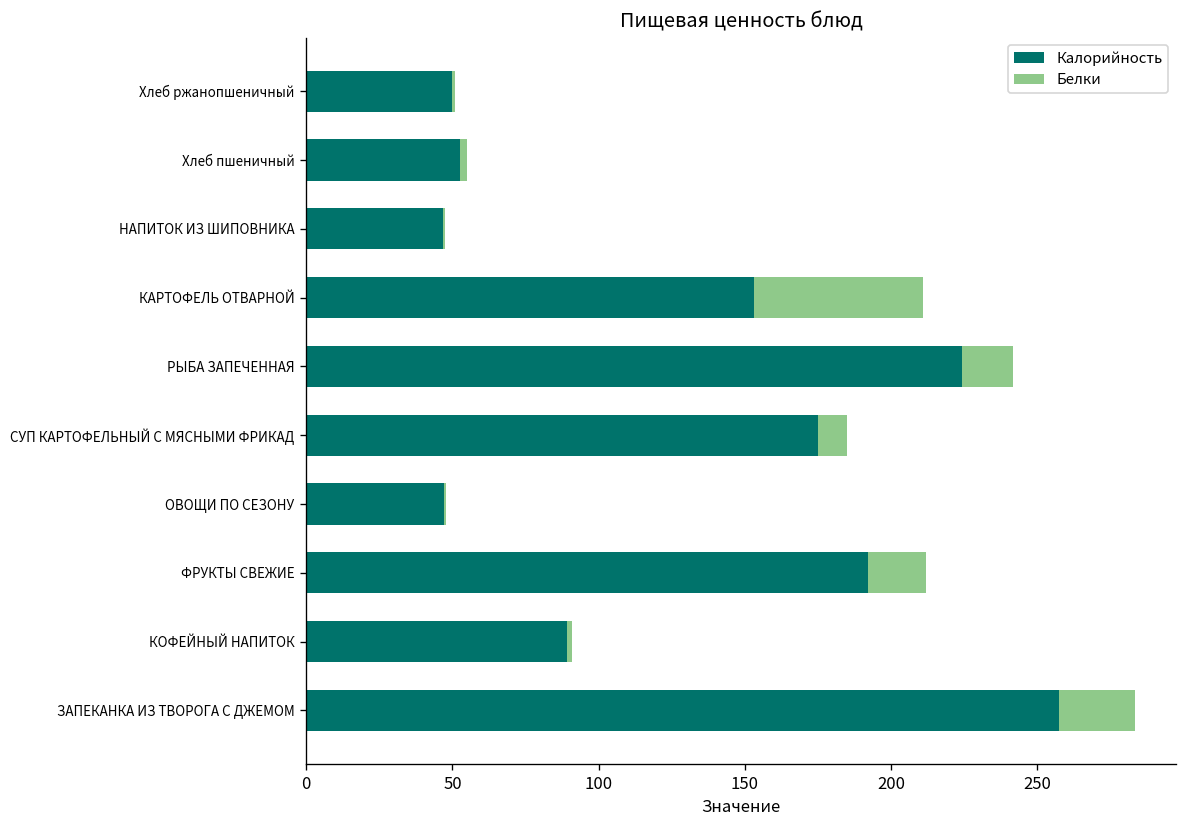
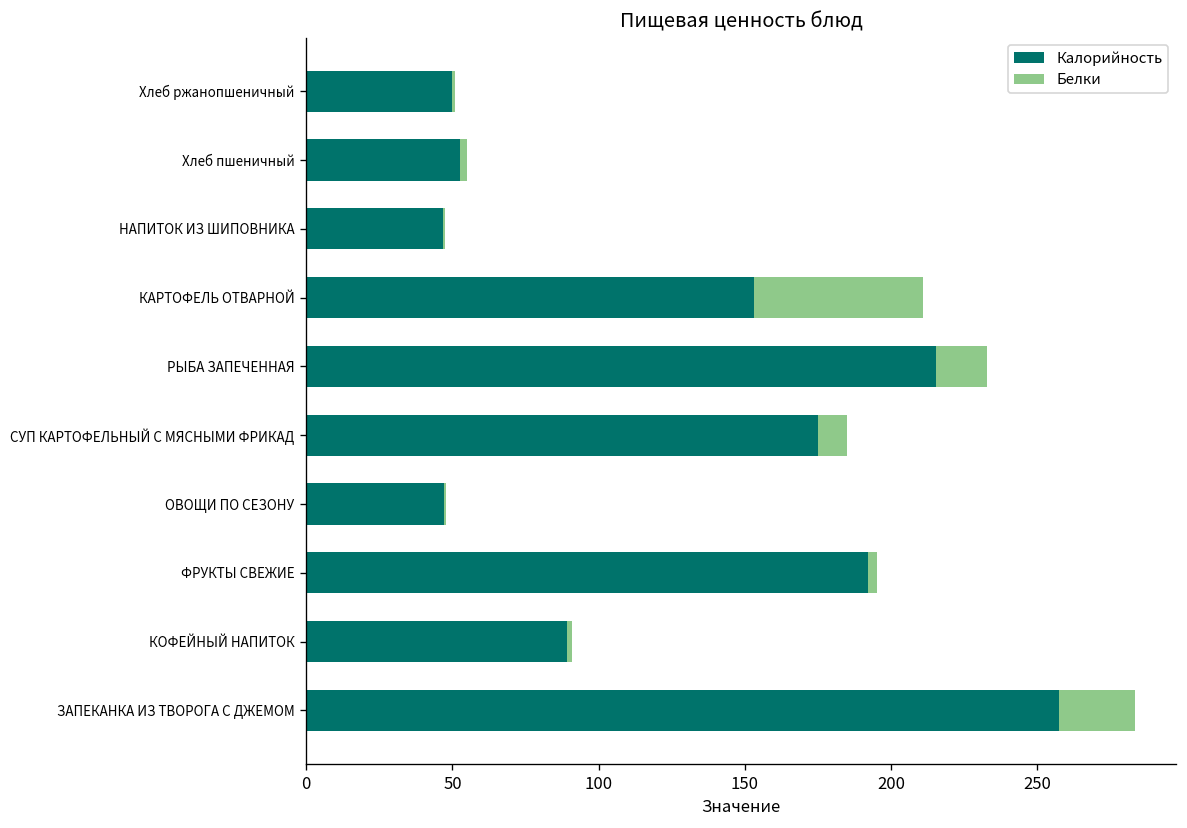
  {
    "Калорийность": {
      "Хлеб ржанопшеничный": 50,
      "Хлеб пшеничный": 53,
      "НАПИТОК ИЗ ШИПОВНИКА": 47,
      "КАРТОФЕЛЬ ОТВАРНОЙ": 153,
-     "РЫБА ЗАПЕЧЕННАЯ": 224,
+     "РЫБА ЗАПЕЧЕННАЯ": 215,
      "СУП КАРТОФЕЛЬНЫЙ С МЯСНЫМИ ФРИКАД": 175,
      "ОВОЩИ ПО СЕЗОНУ": 47,
      "ФРУКТЫ СВЕЖИЕ": 192,
      "КОФЕЙНЫЙ НАПИТОК": 89,
      "ЗАПЕКАНКА ИЗ ТВОРОГА С ДЖЕМОМ": 257
    },
    "Белки": {
      "Хлеб ржанопшеничный": 1,
      "Хлеб пшеничный": 2,
      "КАРТОФЕЛЬ ОТВАРНОЙ": 58,
      "РЫБА ЗАПЕЧЕННАЯ": 18,
      "СУП КАРТОФЕЛЬНЫЙ С МЯСНЫМИ ФРИКАД": 10,
-     "ФРУКТЫ СВЕЖИЕ": 20,
+     "ФРУКТЫ СВЕЖИЕ": 3,
      "КОФЕЙНЫЙ НАПИТОК": 1,
      "ЗАПЕКАНКА ИЗ ТВОРОГА С ДЖЕМОМ": 26
    }
  }
